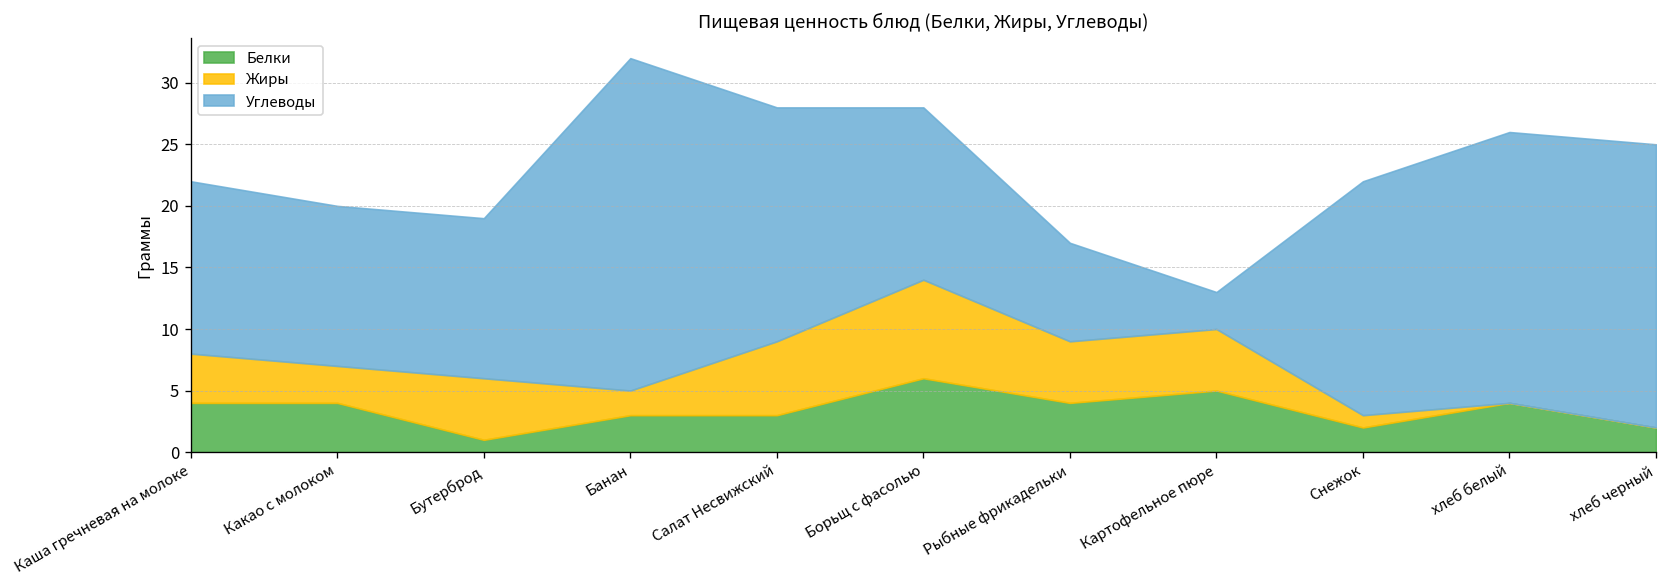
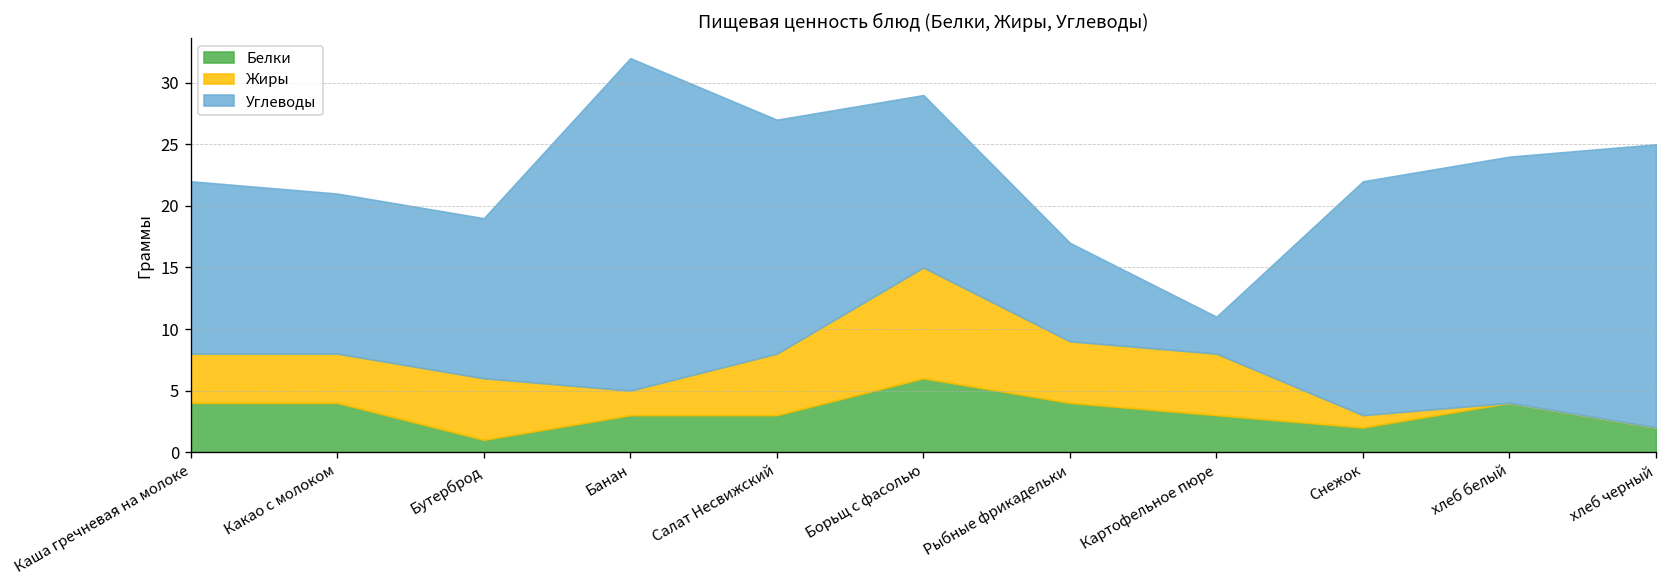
  {
    "Белки": {
      "Каша гречневая на молоке": 4,
      "Какао с молоком": 4,
      "Бутерброд": 1,
      "Банан": 3,
      "Салат Несвижский": 3,
      "Борьщ с фасолью": 6,
      "Рыбные фрикадельки": 4,
-     "Картофельное пюре": 5,
+     "Картофельное пюре": 3,
      "Снежок": 2
    },
    "Жиры": {
      "Каша гречневая на молоке": 4,
-     "Какао с молоком": 3,
+     "Какао с молоком": 4,
      "Бутерброд": 5,
      "Банан": 2,
-     "Салат Несвижский": 6,
-     "Борьщ с фасолью": 8,
+     "Салат Несвижский": 5,
+     "Борьщ с фасолью": 9,
      "Рыбные фрикадельки": 5,
      "Картофельное пюре": 5,
      "Снежок": 1
    },
    "Углеводы": {
      "Каша гречневая на молоке": 14,
      "Какао с молоком": 13,
      "Бутерброд": 13,
      "Банан": 27,
      "Салат Несвижский": 19,
      "Борьщ с фасолью": 14,
      "Рыбные фрикадельки": 8,
      "Картофельное пюре": 3,
      "Снежок": 19,
-     "хлеб белый": 22,
+     "хлеб белый": 20,
      "хлеб черный": 23
    }
  }
